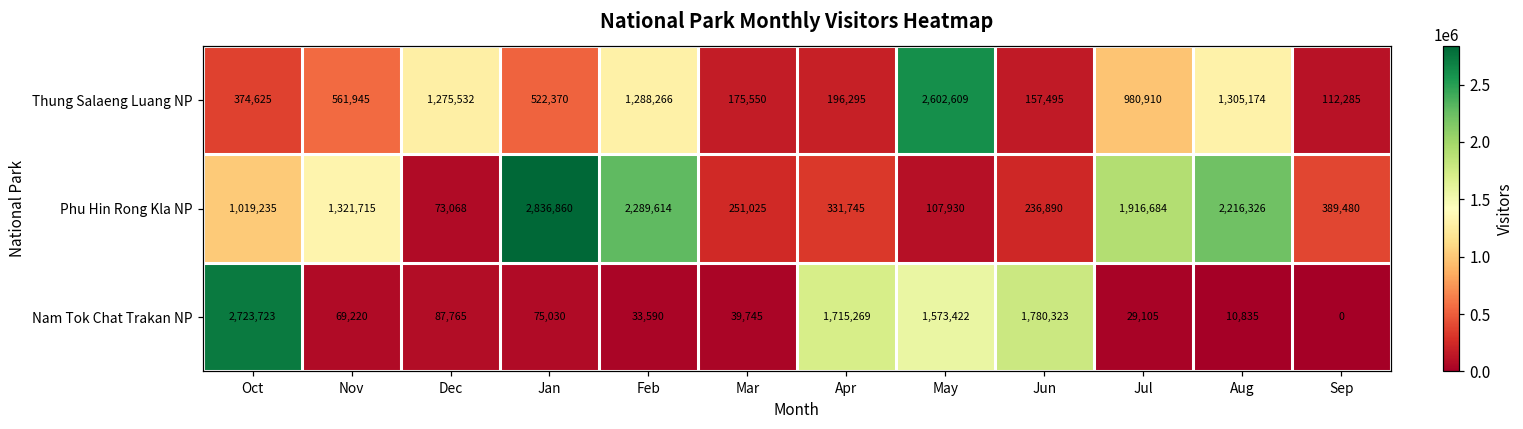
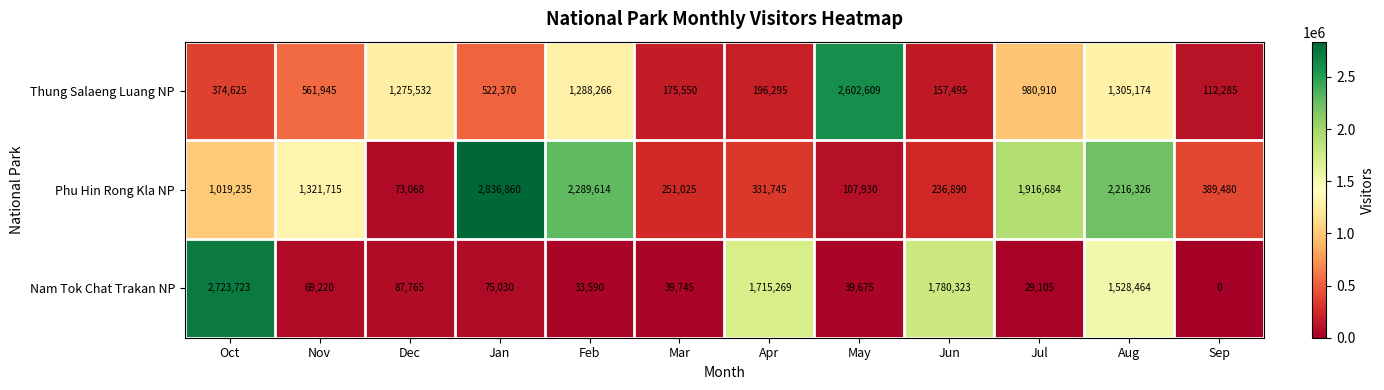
  {
    "Thung Salaeng Luang NP": {
      "Oct": "374,625",
      "Nov": "561,945",
      "Dec": "1,275,532",
      "Jan": "522,370",
      "Feb": "1,288,266",
      "Mar": "175,550",
      "Apr": "196,295",
      "May": "2,602,609",
      "Jun": "157,495",
      "Jul": "980,910",
      "Aug": "1,305,174",
      "Sep": "112,285"
    },
    "Phu Hin Rong Kla NP": {
      "Oct": "1,019,235",
      "Nov": "1,321,715",
      "Dec": "73,068",
      "Jan": "2,836,860",
      "Feb": "2,289,614",
      "Mar": "251,025",
      "Apr": "331,745",
      "May": "107,930",
      "Jun": "236,890",
      "Jul": "1,916,684",
      "Aug": "2,216,326",
      "Sep": "389,480"
    },
    "Nam Tok Chat Trakan NP": {
      "Oct": "2,723,723",
      "Nov": "69,220",
      "Dec": "87,765",
      "Jan": "75,030",
      "Feb": "33,590",
      "Mar": "39,745",
      "Apr": "1,715,269",
-     "May": "1,573,422",
+     "May": "39,675",
      "Jun": "1,780,323",
      "Jul": "29,105",
-     "Aug": "10,835",
+     "Aug": "1,528,464",
      "Sep": "0"
    }
  }
